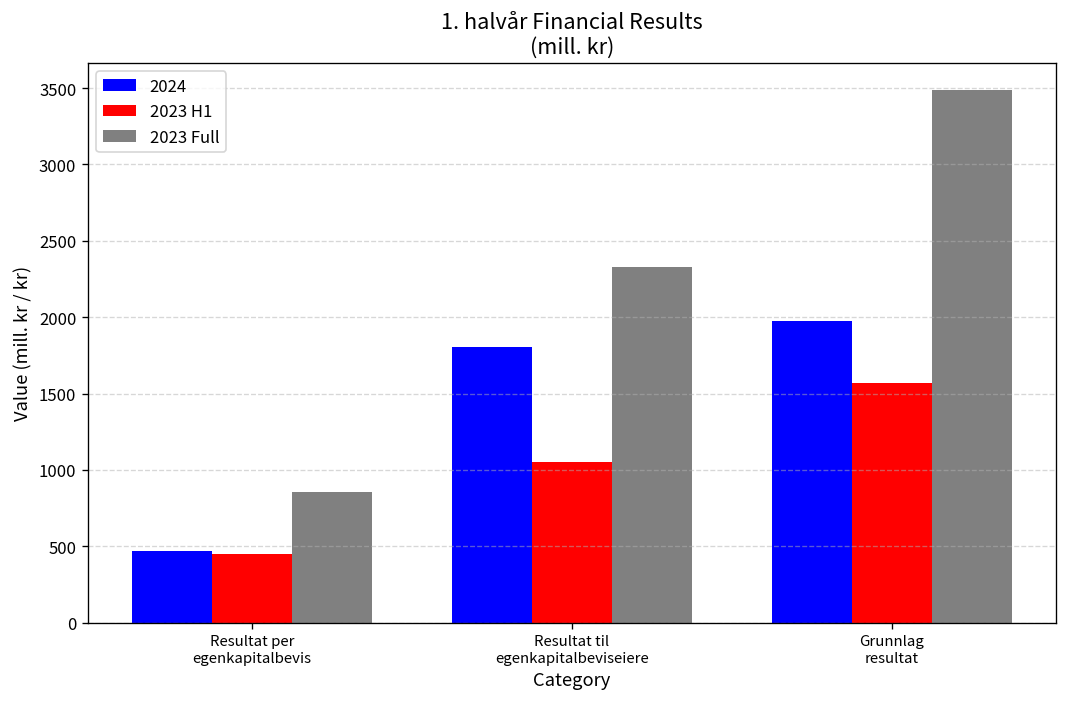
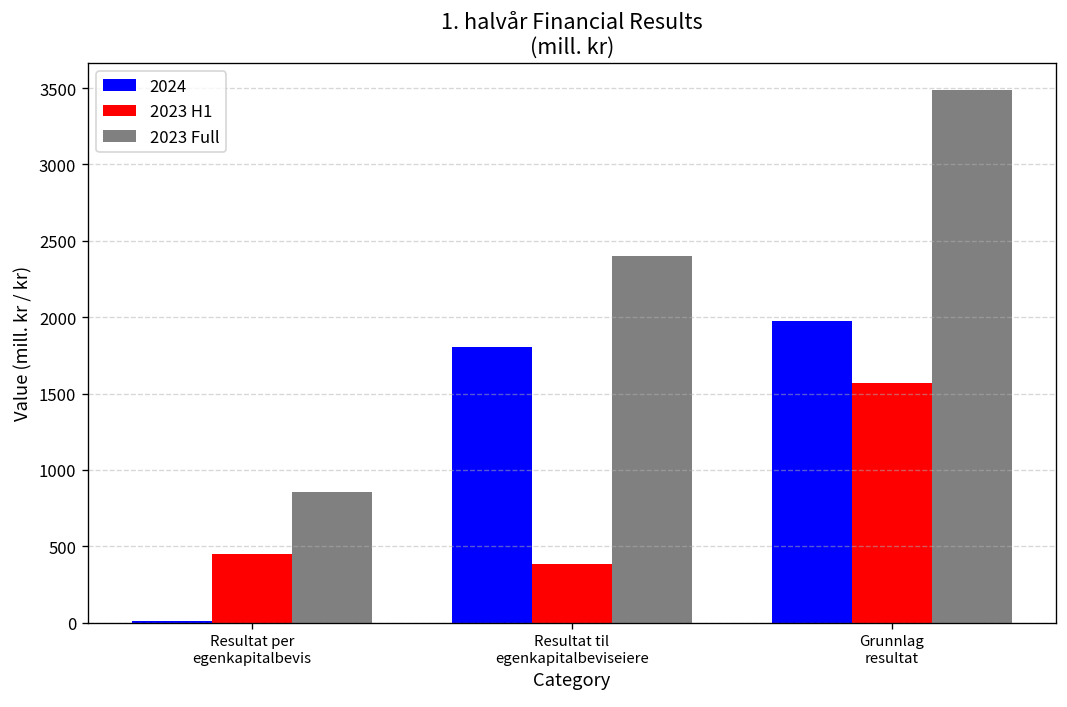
  {
    "2024": {
-     "Resultat per egenkapitalbevis": 470,
+     "Resultat per egenkapitalbevis": 10,
      "Resultat til egenkapitalbeviseiere": 1810,
      "Grunnlag resultat": 1970
    },
    "2023 H1": {
      "Resultat per egenkapitalbevis": 450,
-     "Resultat til egenkapitalbeviseiere": 1050,
+     "Resultat til egenkapitalbeviseiere": 390,
      "Grunnlag resultat": 1570
    },
    "2023 Full": {
      "Resultat per egenkapitalbevis": 860,
-     "Resultat til egenkapitalbeviseiere": 2330,
+     "Resultat til egenkapitalbeviseiere": 2400,
      "Grunnlag resultat": 3490
    }
  }
